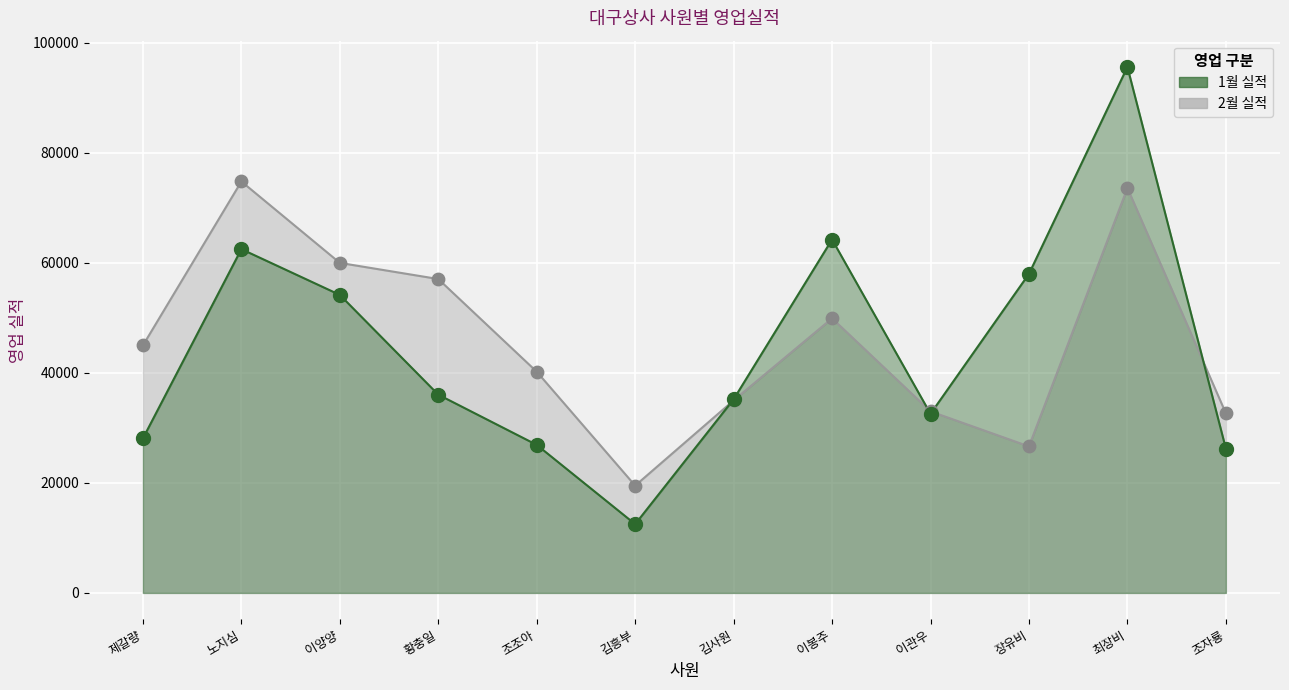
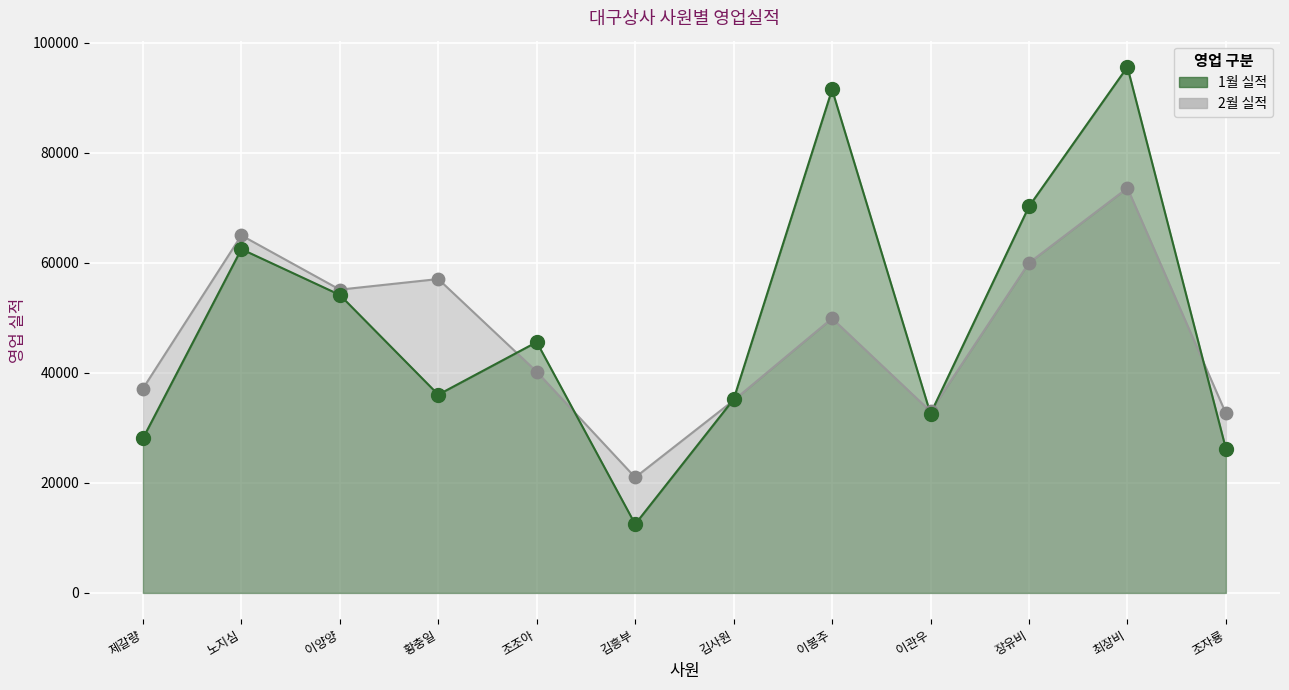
  {
    "2월 실적": {
-     "제갈량": 45000,
-     "노지심": 75000,
-     "이양양": 60000,
+     "제갈량": 37000,
+     "노지심": 65000,
+     "이양양": 55000,
      "황충일": 57000,
      "조조아": 40000,
-     "김흥부": 20000,
+     "김흥부": 21000,
      "이봉주": 50000,
-     "장유비": 27000,
+     "장유비": 60000,
      "최장비": 74000,
      "조자룡": 33000
    },
    "1월 실적": {
      "제갈량": 28000,
      "노지심": 63000,
      "이양양": 54000,
      "황충일": 36000,
-     "조조아": 27000,
+     "조조아": 46000,
      "김흥부": 13000,
-     "이봉주": 64000,
-     "장유비": 58000,
+     "이봉주": 92000,
+     "장유비": 70000,
      "최장비": 96000,
      "조자룡": 26000
    }
  }
